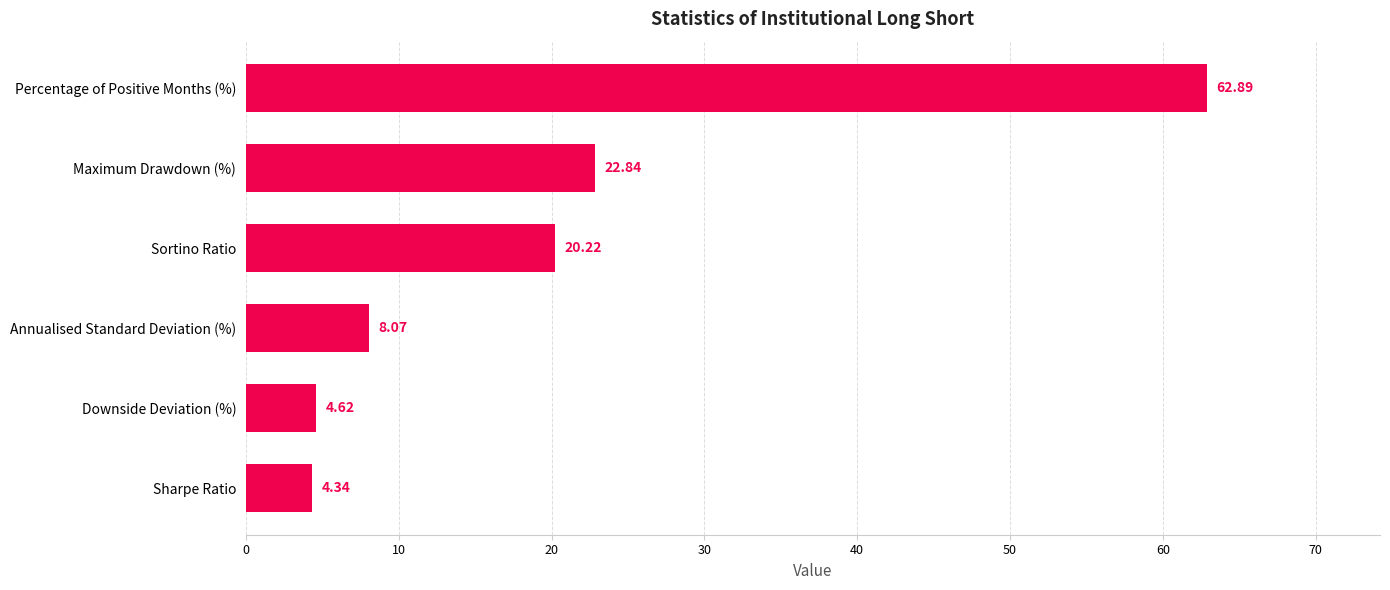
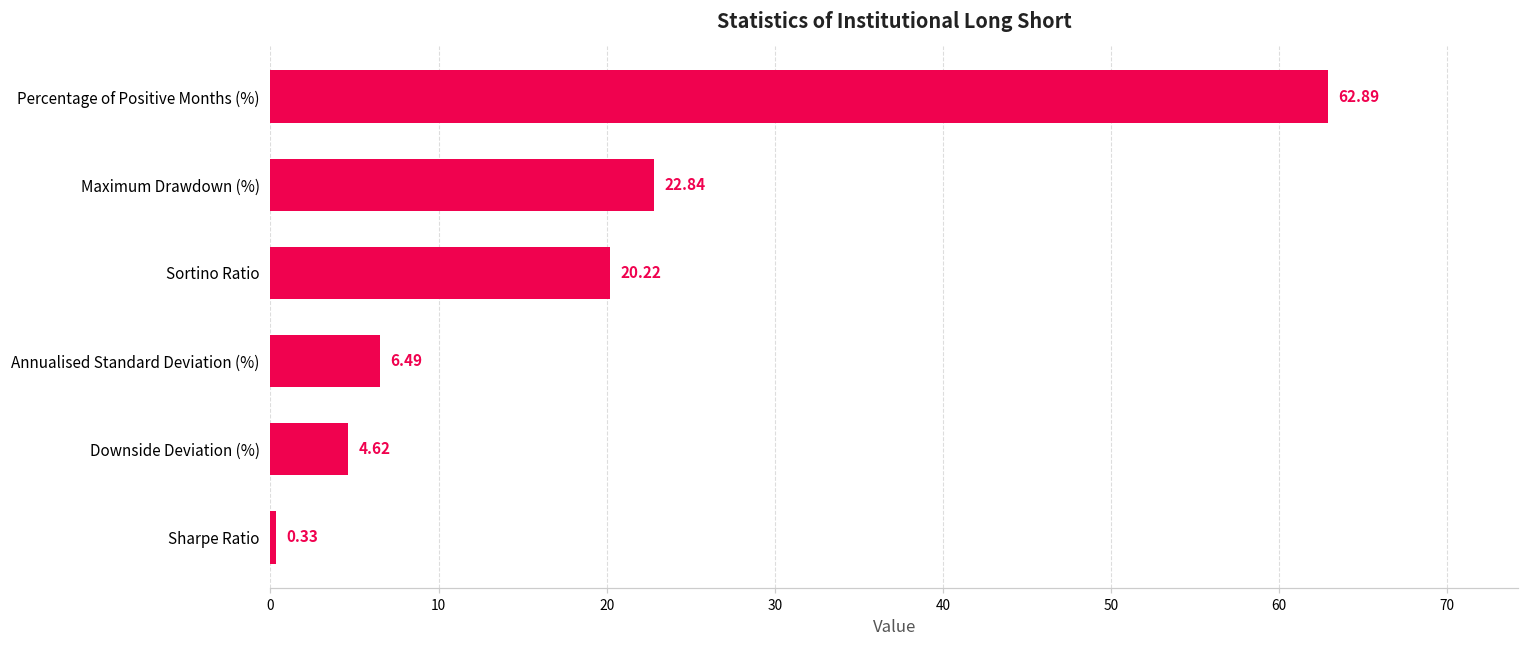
  {
    "Percentage of Positive Months (%)": 62.89,
    "Maximum Drawdown (%)": 22.84,
    "Sortino Ratio": 20.22,
-   "Annualised Standard Deviation (%)": 8.07,
+   "Annualised Standard Deviation (%)": 6.49,
    "Downside Deviation (%)": 4.62,
-   "Sharpe Ratio": 4.34
+   "Sharpe Ratio": 0.33
  }
